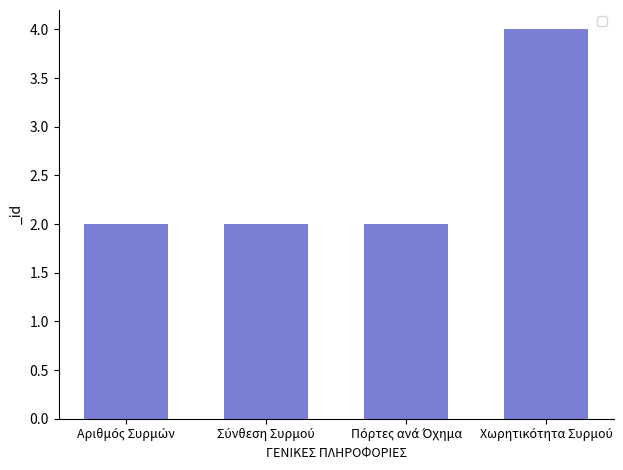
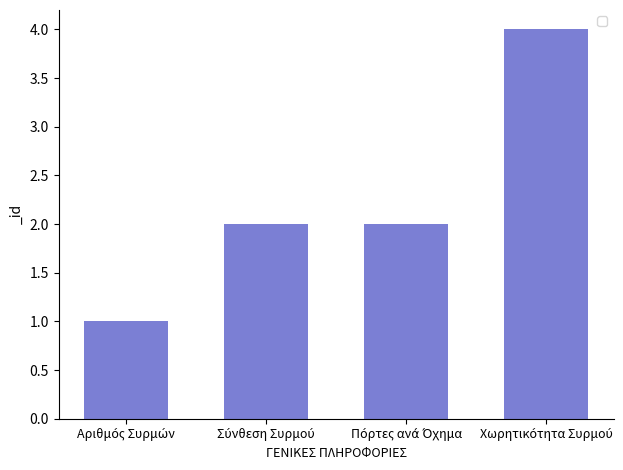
  {
-   "Αριθμός Συρμών": 2,
+   "Αριθμός Συρμών": 1,
    "Σύνθεση Συρμού": 2,
    "Πόρτες ανά Όχημα": 2,
    "Χωρητικότητα Συρμού": 4
  }
